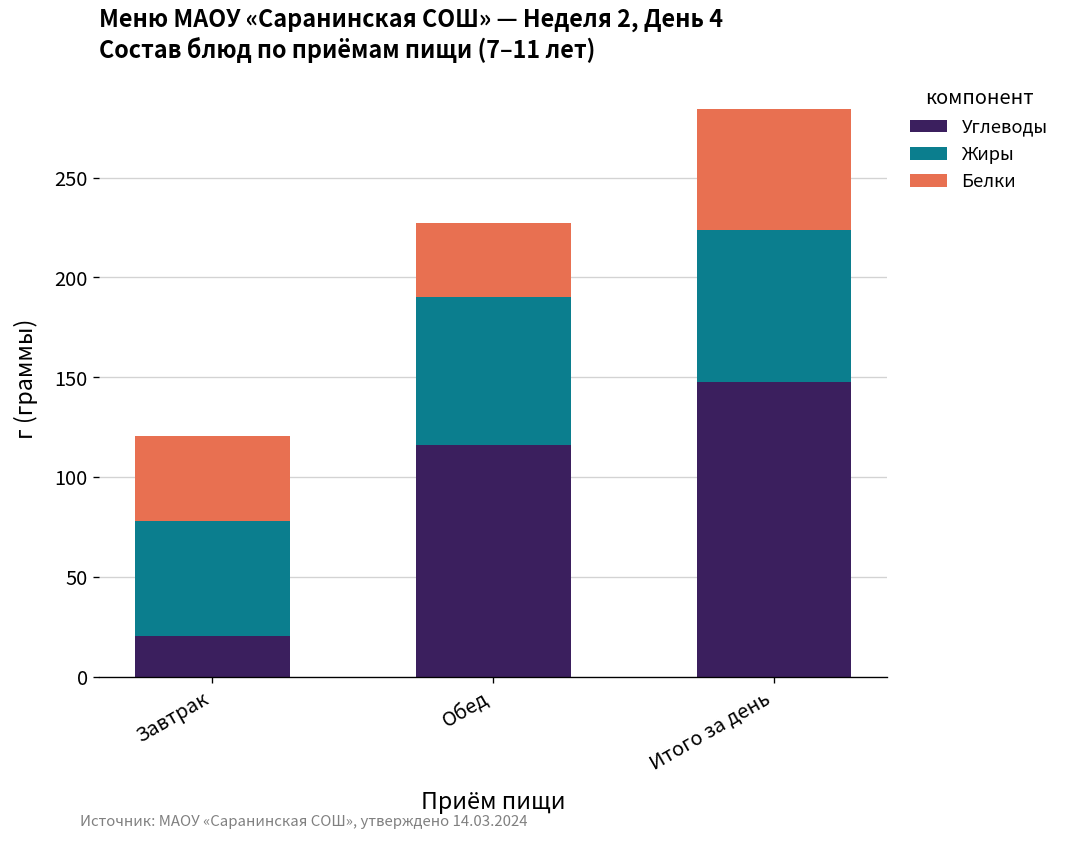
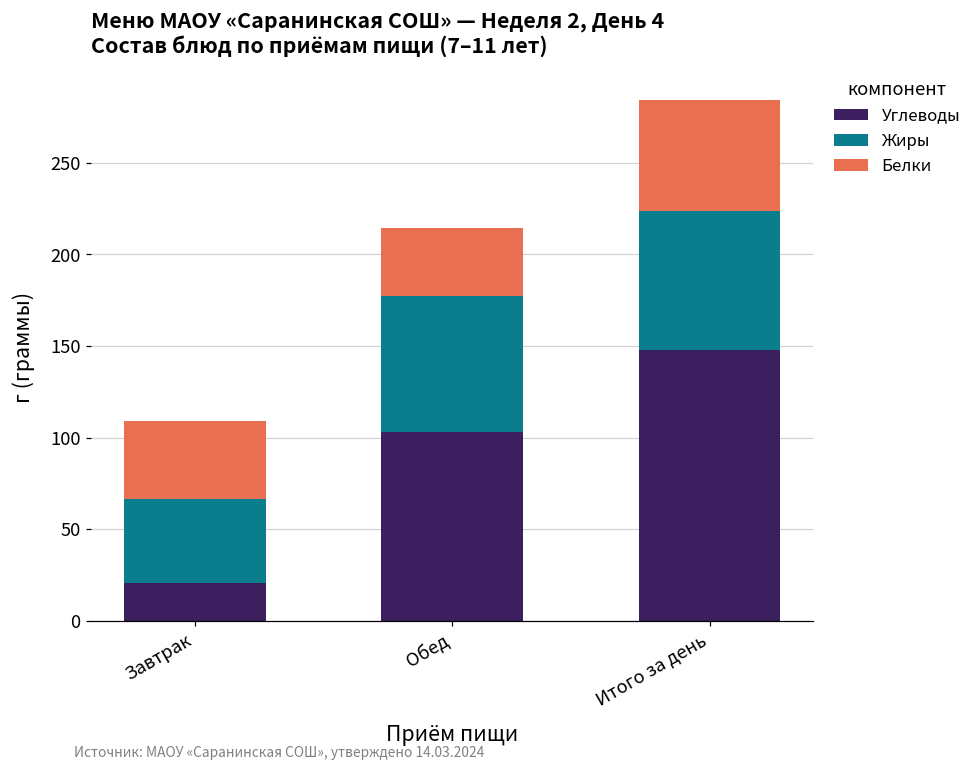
  {
    "Углеводы": {
      "Завтрак": 21,
-     "Обед": 116,
+     "Обед": 103,
      "Итого за день": 148
    },
    "Жиры": {
-     "Завтрак": 58,
+     "Завтрак": 46,
      "Обед": 74,
      "Итого за день": 76
    },
    "Белки": {
      "Завтрак": 43,
      "Обед": 37,
      "Итого за день": 60
    }
  }
